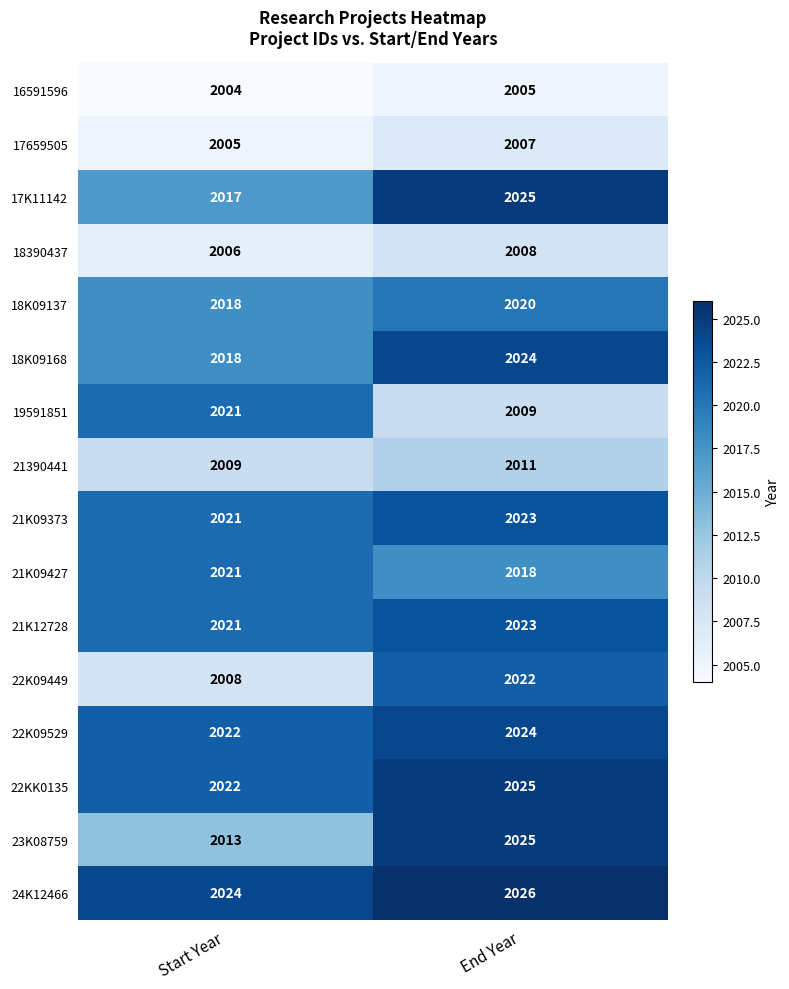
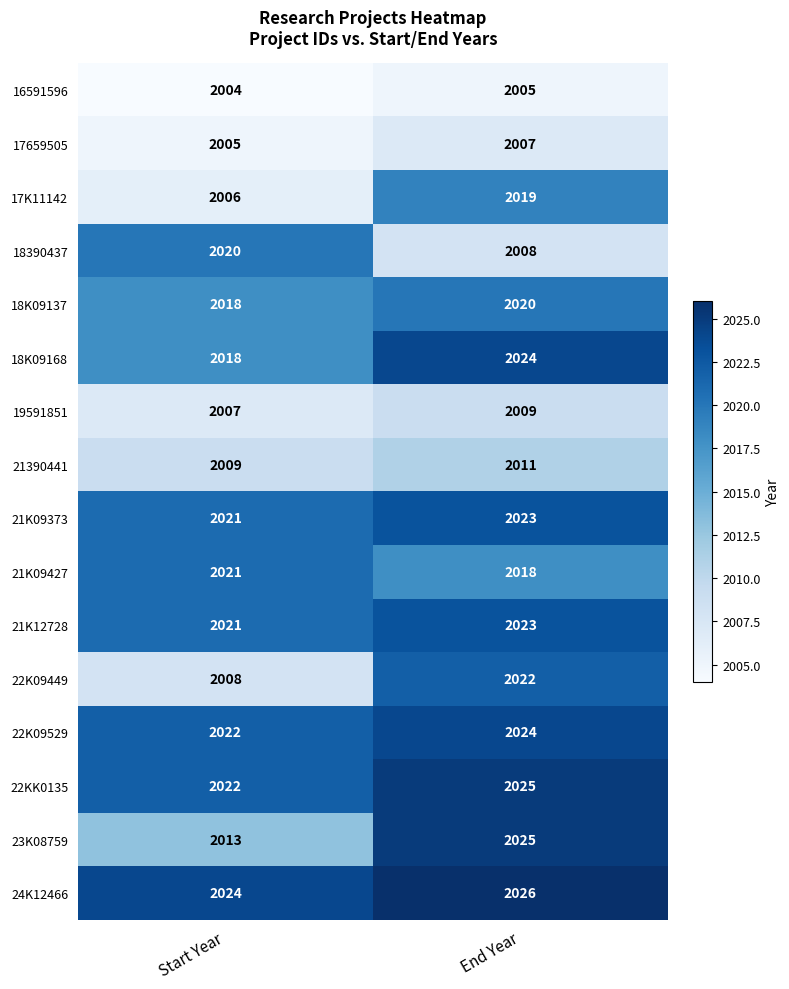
  {
    "16591596": {
      "Start Year": 2004,
      "End Year": 2005
    },
    "17659505": {
      "Start Year": 2005,
      "End Year": 2007
    },
    "17K11142": {
-     "Start Year": 2017,
-     "End Year": 2025
+     "Start Year": 2006,
+     "End Year": 2019
    },
    "18390437": {
-     "Start Year": 2006,
+     "Start Year": 2020,
      "End Year": 2008
    },
    "18K09137": {
      "Start Year": 2018,
      "End Year": 2020
    },
    "18K09168": {
      "Start Year": 2018,
      "End Year": 2024
    },
    "19591851": {
-     "Start Year": 2021,
+     "Start Year": 2007,
      "End Year": 2009
    },
    "21390441": {
      "Start Year": 2009,
      "End Year": 2011
    },
    "21K09373": {
      "Start Year": 2021,
      "End Year": 2023
    },
    "21K09427": {
      "Start Year": 2021,
      "End Year": 2018
    },
    "21K12728": {
      "Start Year": 2021,
      "End Year": 2023
    },
    "22K09449": {
      "Start Year": 2008,
      "End Year": 2022
    },
    "22K09529": {
      "Start Year": 2022,
      "End Year": 2024
    },
    "22KK0135": {
      "Start Year": 2022,
      "End Year": 2025
    },
    "23K08759": {
      "Start Year": 2013,
      "End Year": 2025
    },
    "24K12466": {
      "Start Year": 2024,
      "End Year": 2026
    }
  }
